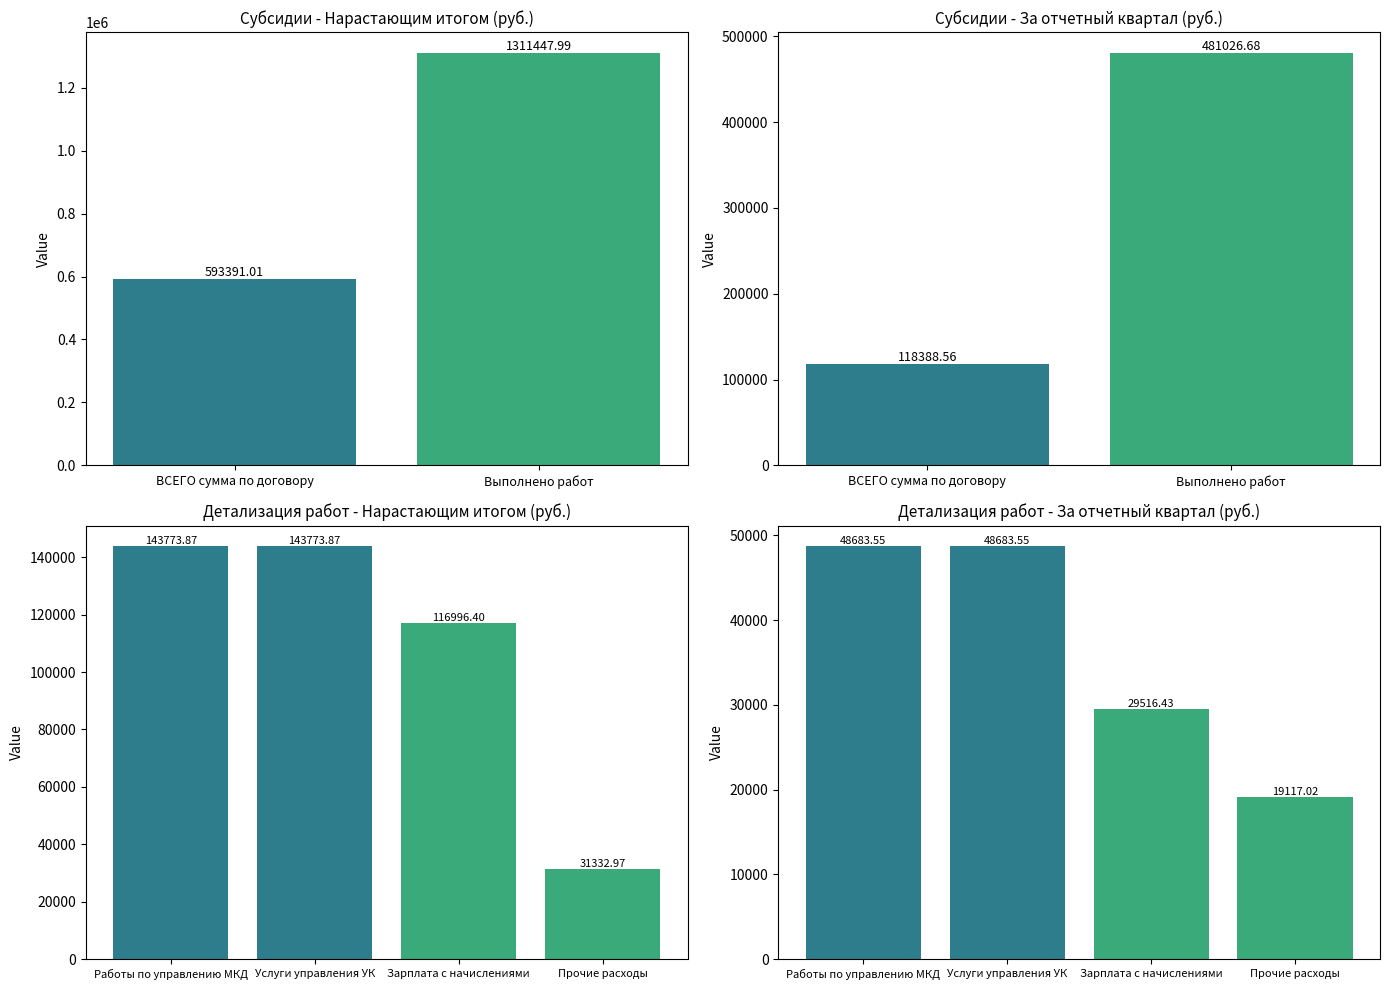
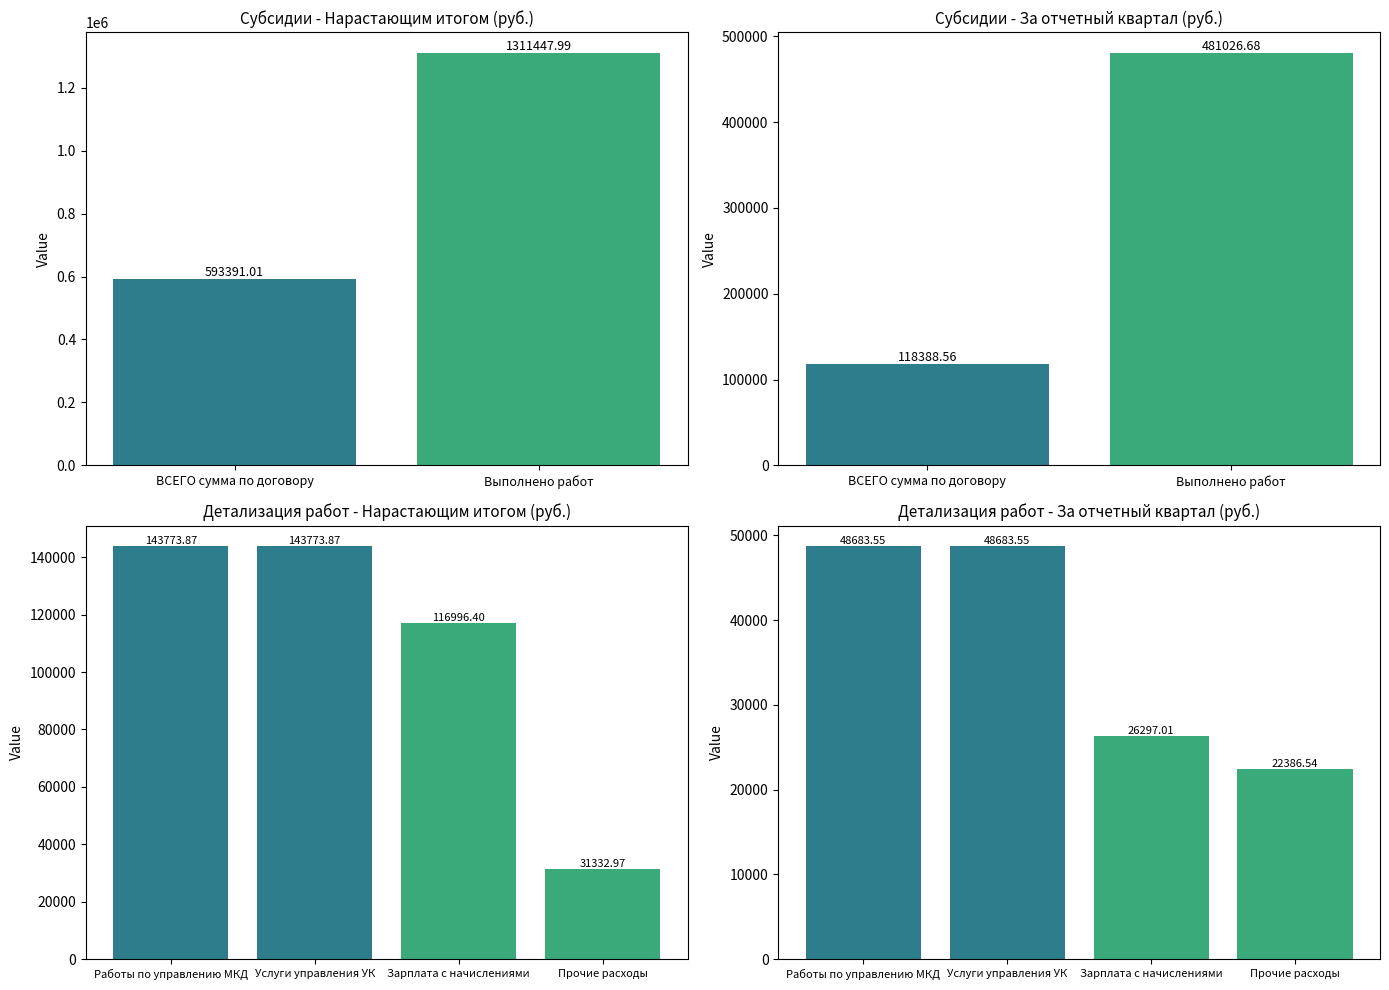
  {
    "Субсидии - Нарастающим итогом (руб.)": {
      "ВСЕГО сумма по договору": 593391.01,
      "Выполнено работ": 1311447.99
    },
    "Субсидии - За отчетный квартал (руб.)": {
      "ВСЕГО сумма по договору": 118388.56,
      "Выполнено работ": 481026.68
    },
    "Детализация работ - Нарастающим итогом (руб.)": {
      "Работы по управлению МКД": 143773.87,
      "Услуги управления УК": 143773.87,
      "Зарплата с начислениями": 116996.40,
      "Прочие расходы": 31332.97
    },
    "Детализация работ - За отчетный квартал (руб.)": {
      "Работы по управлению МКД": 48683.55,
      "Услуги управления УК": 48683.55,
-     "Зарплата с начислениями": 29516.43,
-     "Прочие расходы": 19117.02
+     "Зарплата с начислениями": 26297.01,
+     "Прочие расходы": 22386.54
    }
  }
